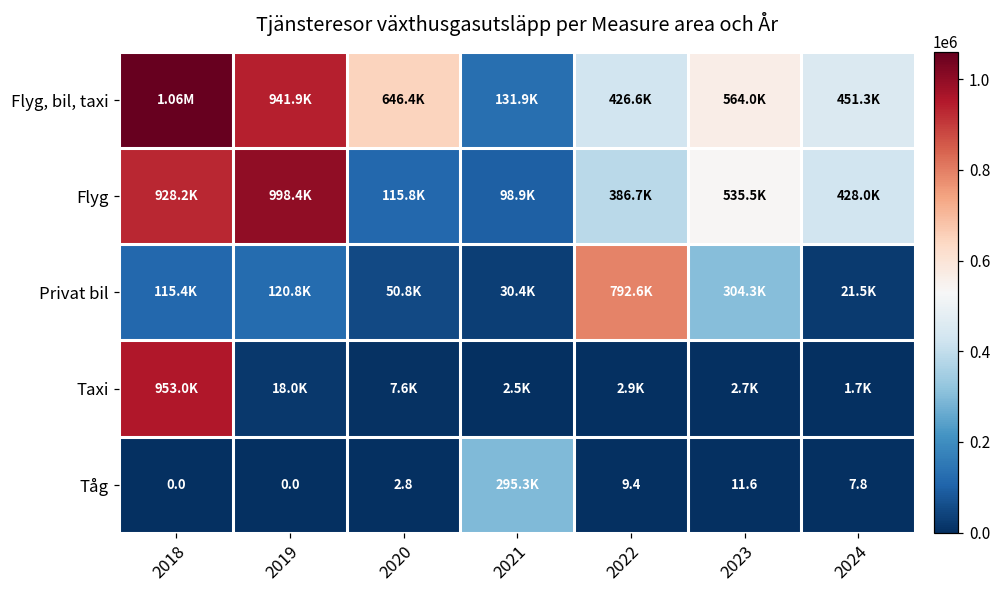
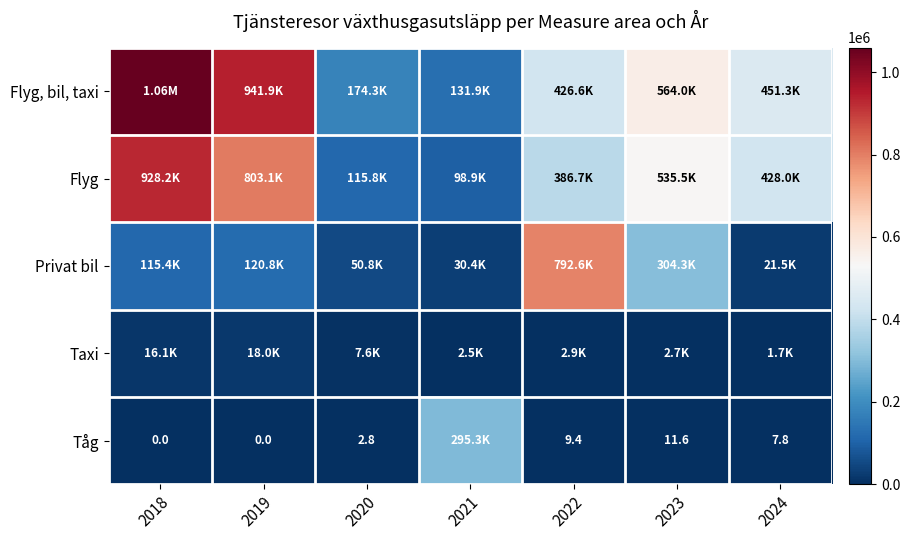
  {
    "Flyg, bil, taxi": {
      "2018": "1.06M",
      "2019": "941.9K",
-     "2020": "646.4K",
+     "2020": "174.3K",
      "2021": "131.9K",
      "2022": "426.6K",
      "2023": "564.0K",
      "2024": "451.3K"
    },
    "Flyg": {
      "2018": "928.2K",
-     "2019": "998.4K",
+     "2019": "803.1K",
      "2020": "115.8K",
      "2021": "98.9K",
      "2022": "386.7K",
      "2023": "535.5K",
      "2024": "428.0K"
    },
    "Privat bil": {
      "2018": "115.4K",
      "2019": "120.8K",
      "2020": "50.8K",
      "2021": "30.4K",
      "2022": "792.6K",
      "2023": "304.3K",
      "2024": "21.5K"
    },
    "Taxi": {
-     "2018": "953.0K",
+     "2018": "16.1K",
      "2019": "18.0K",
      "2020": "7.6K",
      "2021": "2.5K",
      "2022": "2.9K",
      "2023": "2.7K",
      "2024": "1.7K"
    },
    "Tåg": {
      "2018": "0.0",
      "2019": "0.0",
      "2020": "2.8",
      "2021": "295.3K",
      "2022": "9.4",
      "2023": "11.6",
      "2024": "7.8"
    }
  }
